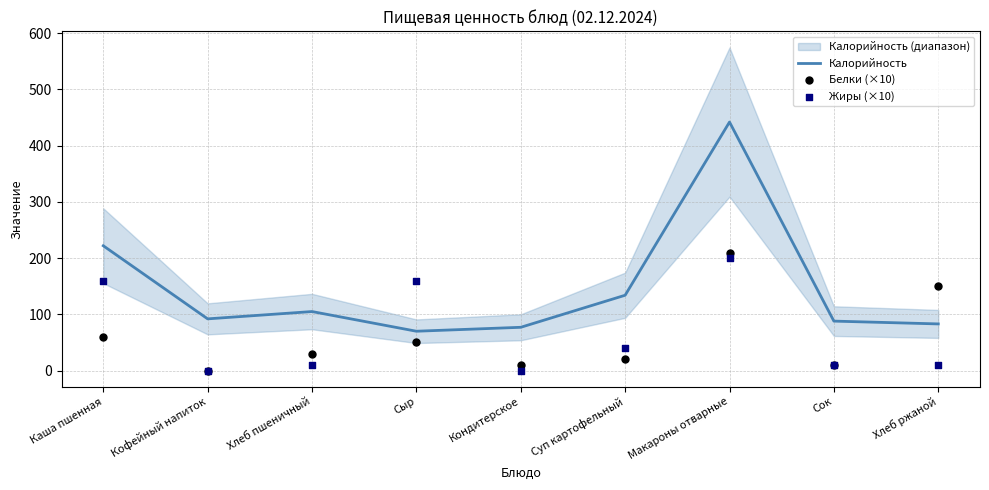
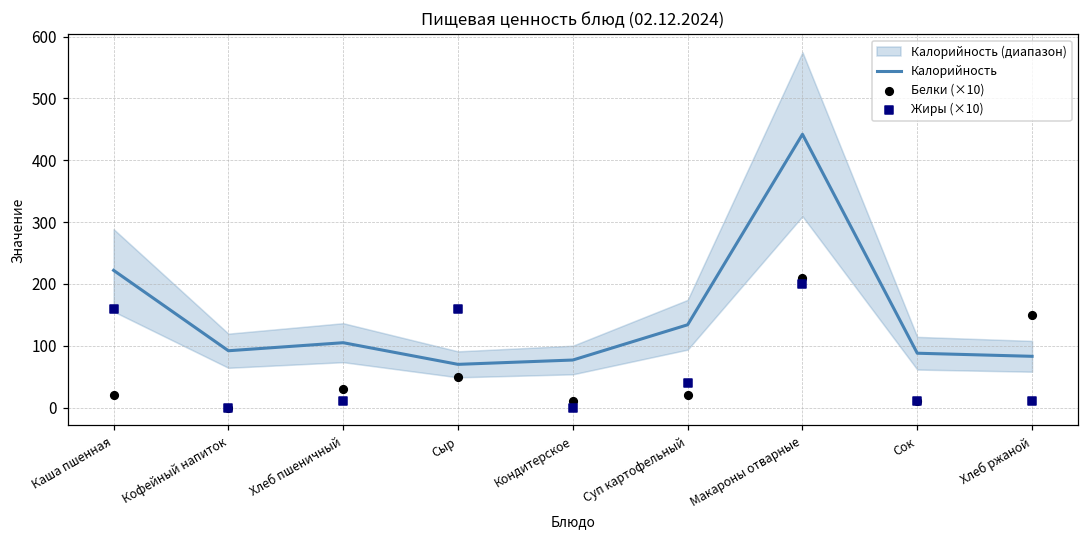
  {
    "Белки (×10)": {
-     "Каша пшенная": 60
+     "Каша пшенная": 20
    }
  }
